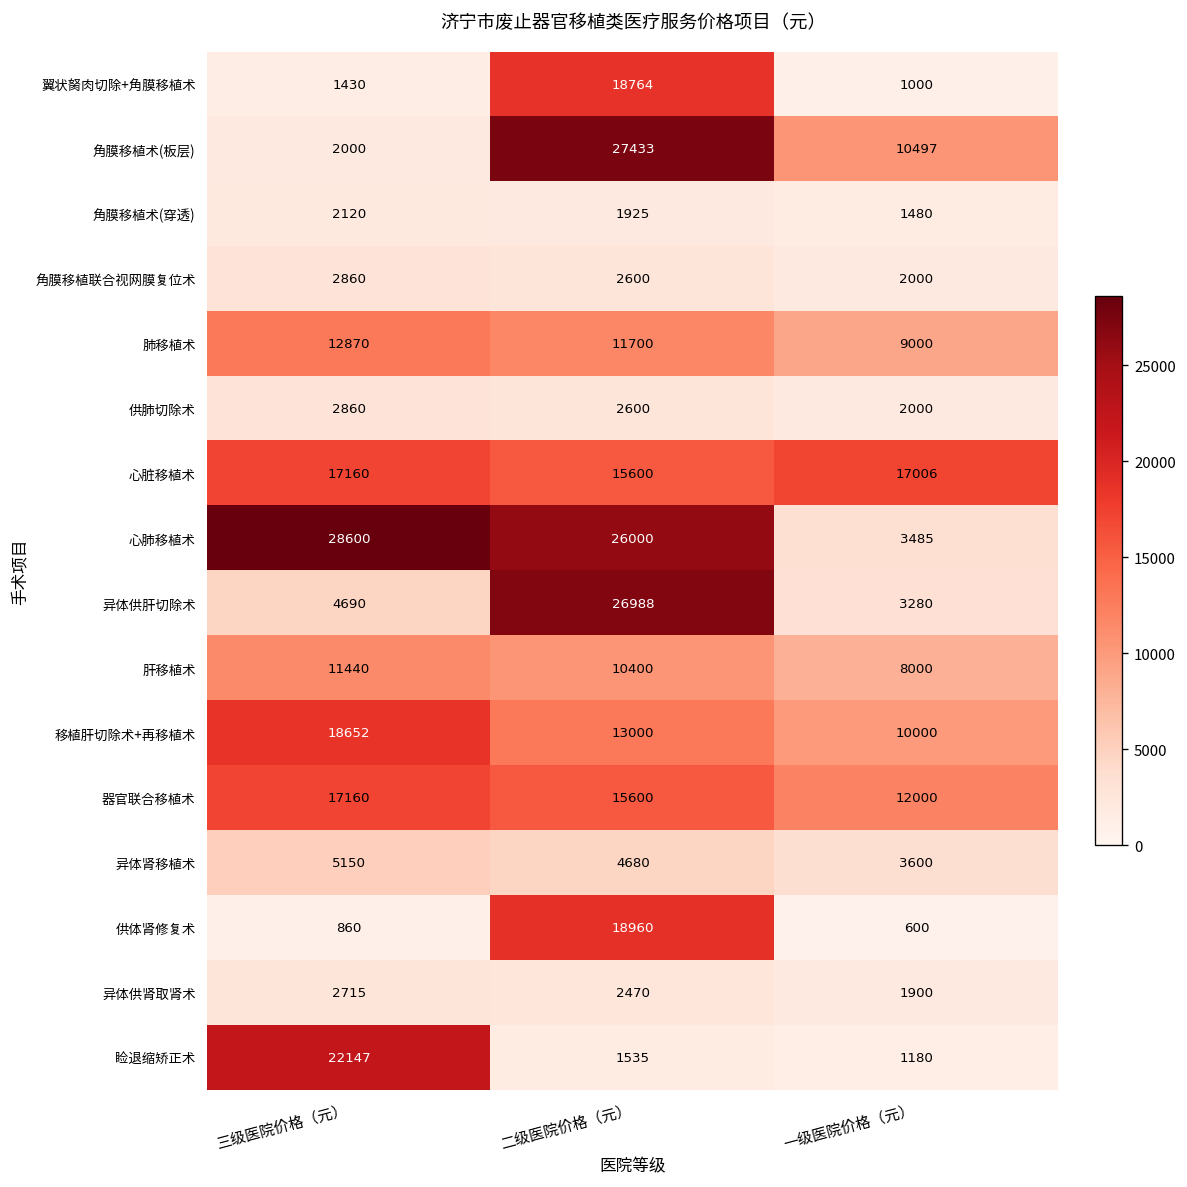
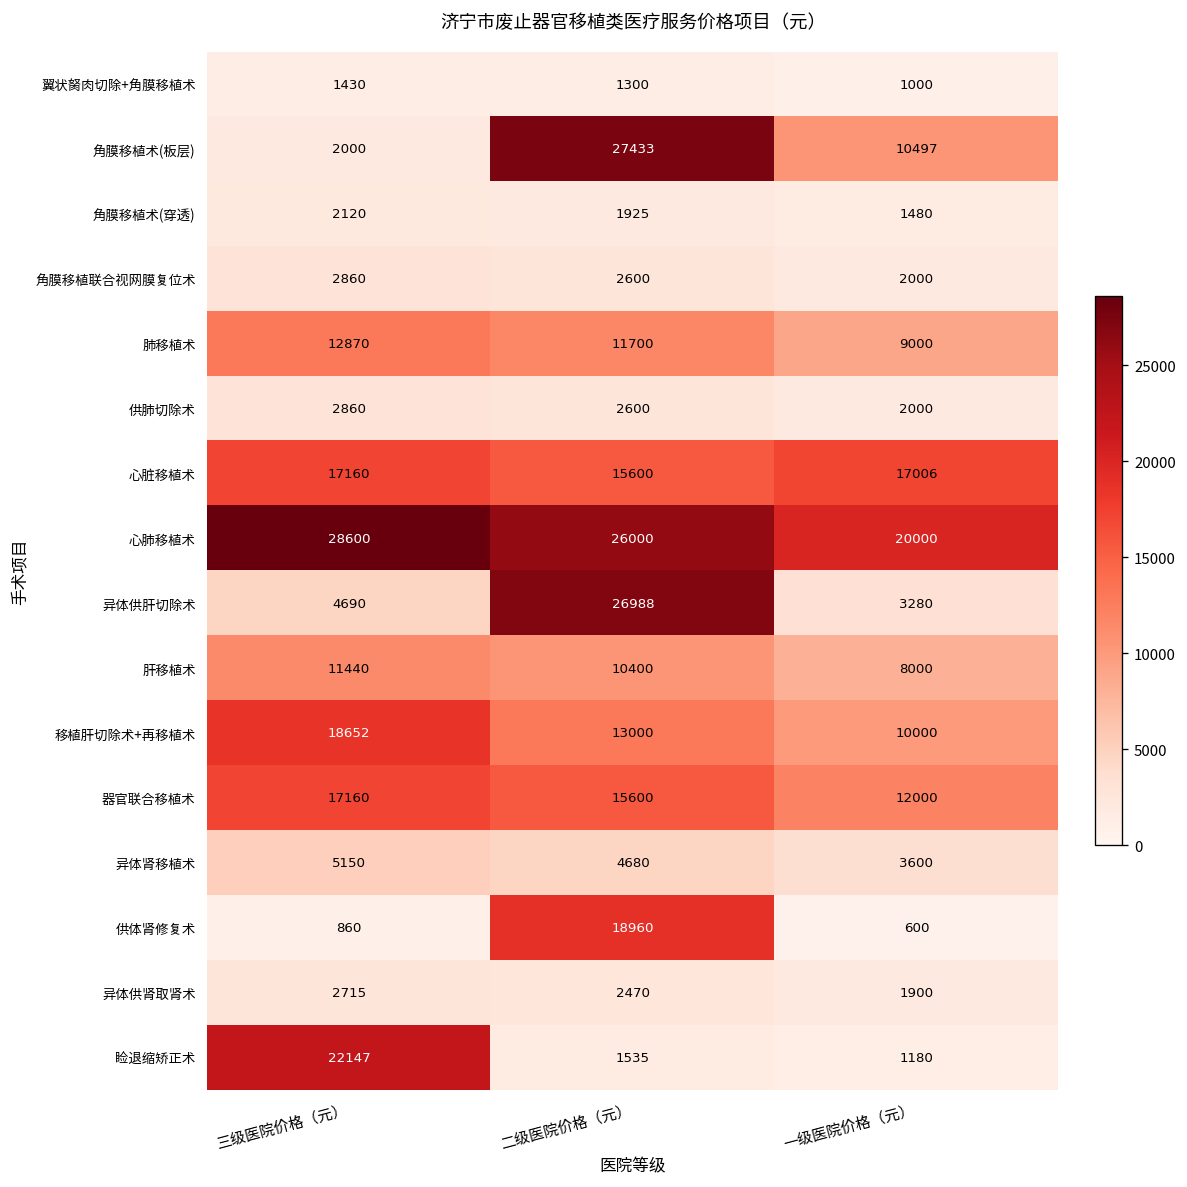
  {
    "翼状胬肉切除+角膜移植术": {
      "三级医院价格（元）": 1430,
-     "二级医院价格（元）": 18764,
+     "二级医院价格（元）": 1300,
      "一级医院价格（元）": 1000
    },
    "角膜移植术(板层)": {
      "三级医院价格（元）": 2000,
      "二级医院价格（元）": 27433,
      "一级医院价格（元）": 10497
    },
    "角膜移植术(穿透)": {
      "三级医院价格（元）": 2120,
      "二级医院价格（元）": 1925,
      "一级医院价格（元）": 1480
    },
    "角膜移植联合视网膜复位术": {
      "三级医院价格（元）": 2860,
      "二级医院价格（元）": 2600,
      "一级医院价格（元）": 2000
    },
    "肺移植术": {
      "三级医院价格（元）": 12870,
      "二级医院价格（元）": 11700,
      "一级医院价格（元）": 9000
    },
    "供肺切除术": {
      "三级医院价格（元）": 2860,
      "二级医院价格（元）": 2600,
      "一级医院价格（元）": 2000
    },
    "心脏移植术": {
      "三级医院价格（元）": 17160,
      "二级医院价格（元）": 15600,
      "一级医院价格（元）": 17006
    },
    "心肺移植术": {
      "三级医院价格（元）": 28600,
      "二级医院价格（元）": 26000,
-     "一级医院价格（元）": 3485
+     "一级医院价格（元）": 20000
    },
    "异体供肝切除术": {
      "三级医院价格（元）": 4690,
      "二级医院价格（元）": 26988,
      "一级医院价格（元）": 3280
    },
    "肝移植术": {
      "三级医院价格（元）": 11440,
      "二级医院价格（元）": 10400,
      "一级医院价格（元）": 8000
    },
    "移植肝切除术+再移植术": {
      "三级医院价格（元）": 18652,
      "二级医院价格（元）": 13000,
      "一级医院价格（元）": 10000
    },
    "器官联合移植术": {
      "三级医院价格（元）": 17160,
      "二级医院价格（元）": 15600,
      "一级医院价格（元）": 12000
    },
    "异体肾移植术": {
      "三级医院价格（元）": 5150,
      "二级医院价格（元）": 4680,
      "一级医院价格（元）": 3600
    },
    "供体肾修复术": {
      "三级医院价格（元）": 860,
      "二级医院价格（元）": 18960,
      "一级医院价格（元）": 600
    },
    "异体供肾取肾术": {
      "三级医院价格（元）": 2715,
      "二级医院价格（元）": 2470,
      "一级医院价格（元）": 1900
    },
    "睑退缩矫正术": {
      "三级医院价格（元）": 22147,
      "二级医院价格（元）": 1535,
      "一级医院价格（元）": 1180
    }
  }
